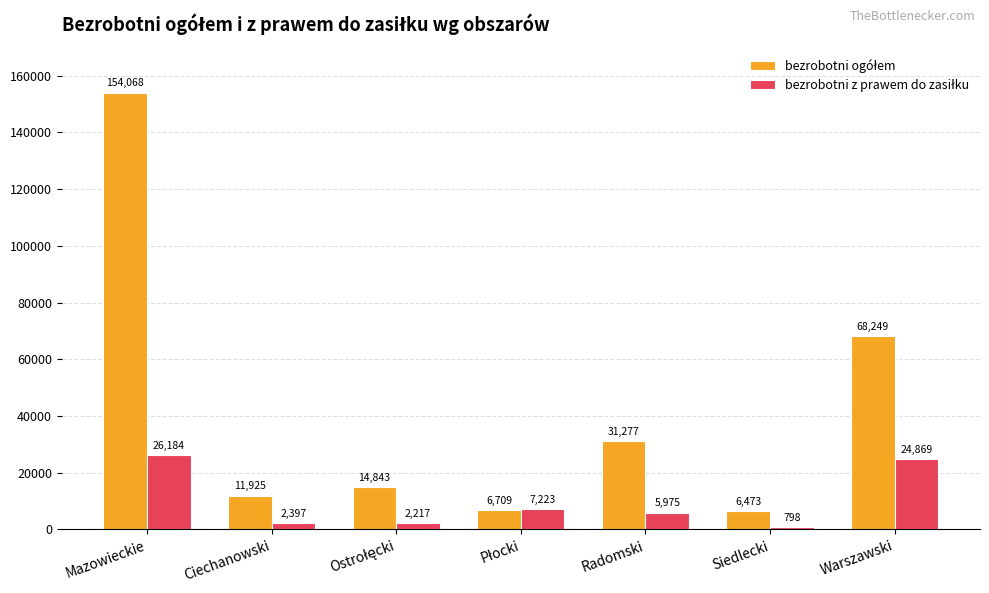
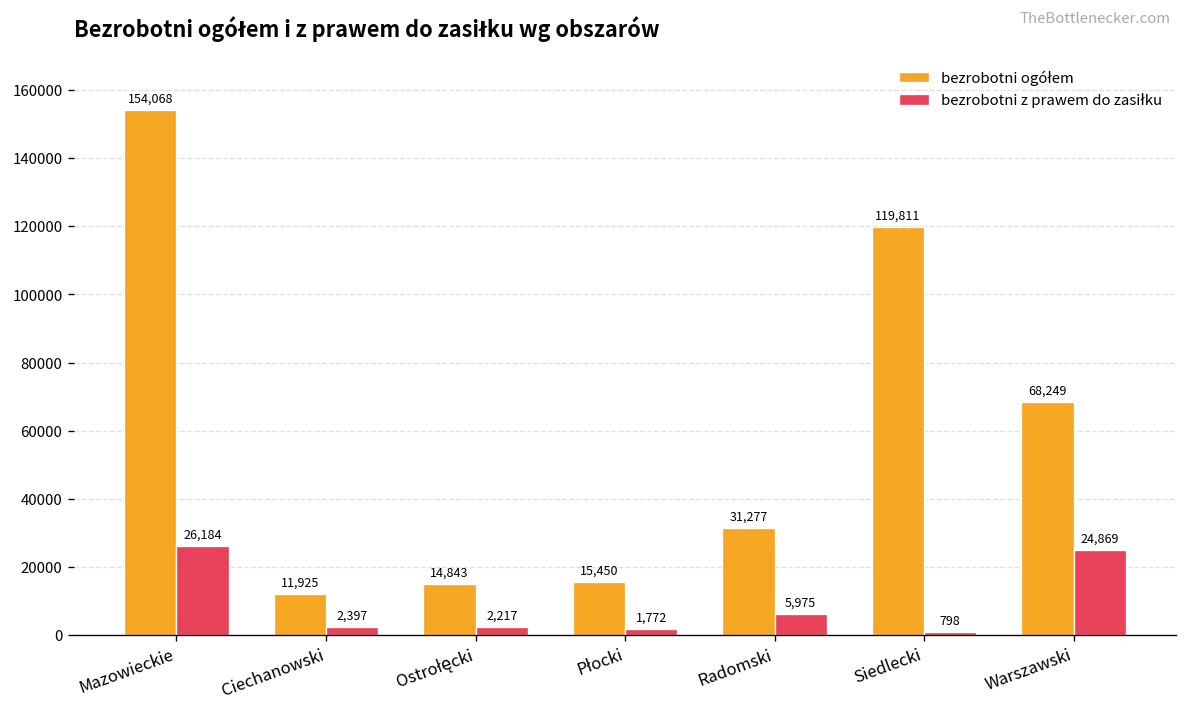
  {
    "bezrobotni ogółem": {
      "Mazowieckie": "154,068",
      "Ciechanowski": "11,925",
      "Ostrołęcki": "14,843",
-     "Płocki": "6,709",
+     "Płocki": "15,450",
      "Radomski": "31,277",
-     "Siedlecki": "6,473",
+     "Siedlecki": "119,811",
      "Warszawski": "68,249"
    },
    "bezrobotni z prawem do zasiłku": {
      "Mazowieckie": "26,184",
      "Ciechanowski": "2,397",
      "Ostrołęcki": "2,217",
-     "Płocki": "7,223",
+     "Płocki": "1,772",
      "Radomski": "5,975",
      "Siedlecki": "798",
      "Warszawski": "24,869"
    }
  }
